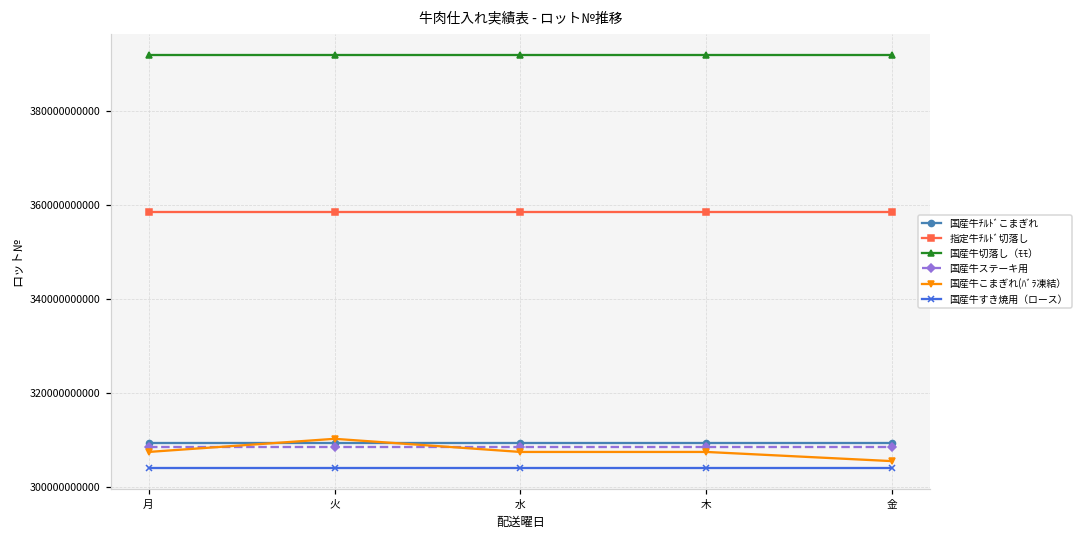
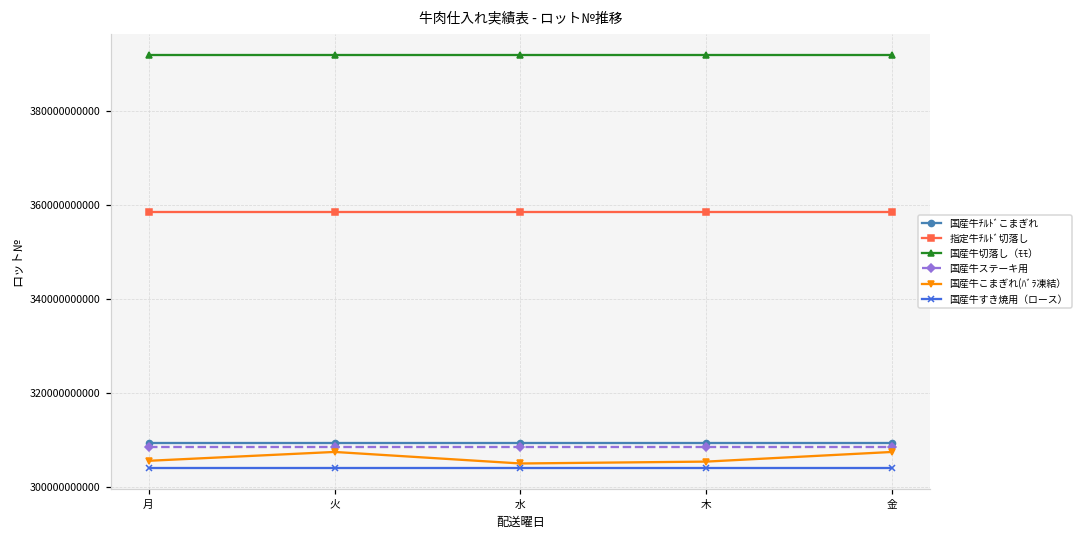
  {
    "指定牛ﾁﾙﾄﾞ切落し": {
      "月": 358000000000,
      "火": 358000000000,
      "水": 358000000000,
      "木": 358000000000,
      "金": 358000000000
    },
    "国産牛切落し（ﾓﾓ）": {
      "月": 392000000000,
      "火": 392000000000,
      "水": 392000000000,
      "木": 392000000000,
      "金": 392000000000
    },
    "国産牛ステーキ用": {
      "月": 308000000000,
      "火": 308000000000,
      "水": 308000000000,
      "木": 308000000000,
      "金": 308000000000
    },
    "国産牛こまぎれ(ﾊﾞﾗ凍結）": {
-     "月": 307000000000,
-     "火": 310000000000,
-     "水": 307000000000,
-     "木": 307000000000,
-     "金": 305000000000
+     "月": 306000000000,
+     "火": 307000000000,
+     "水": 305000000000,
+     "木": 305000000000,
+     "金": 307000000000
    }
  }
